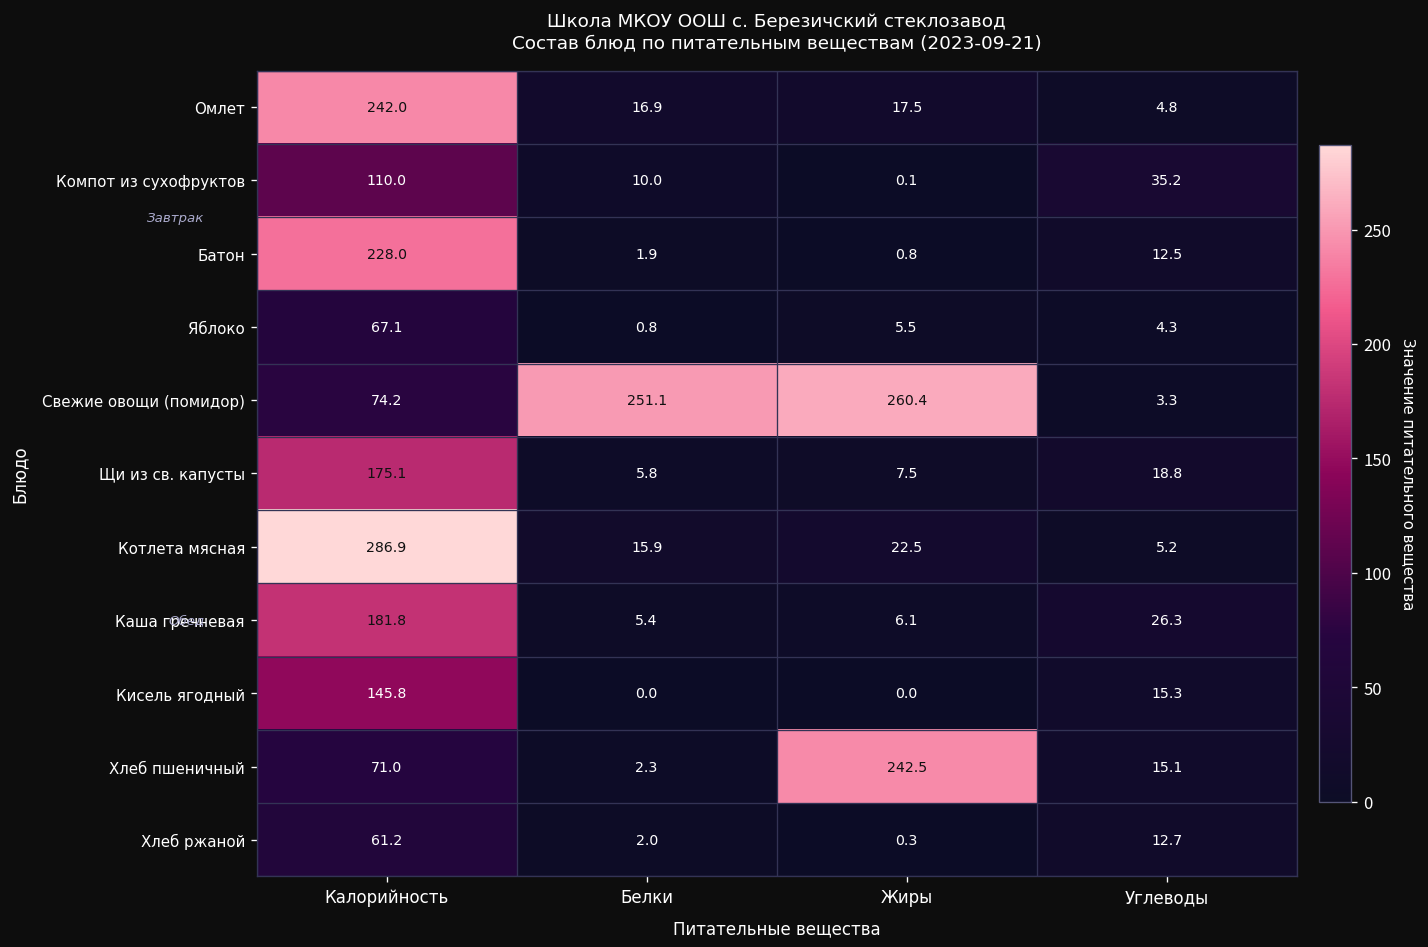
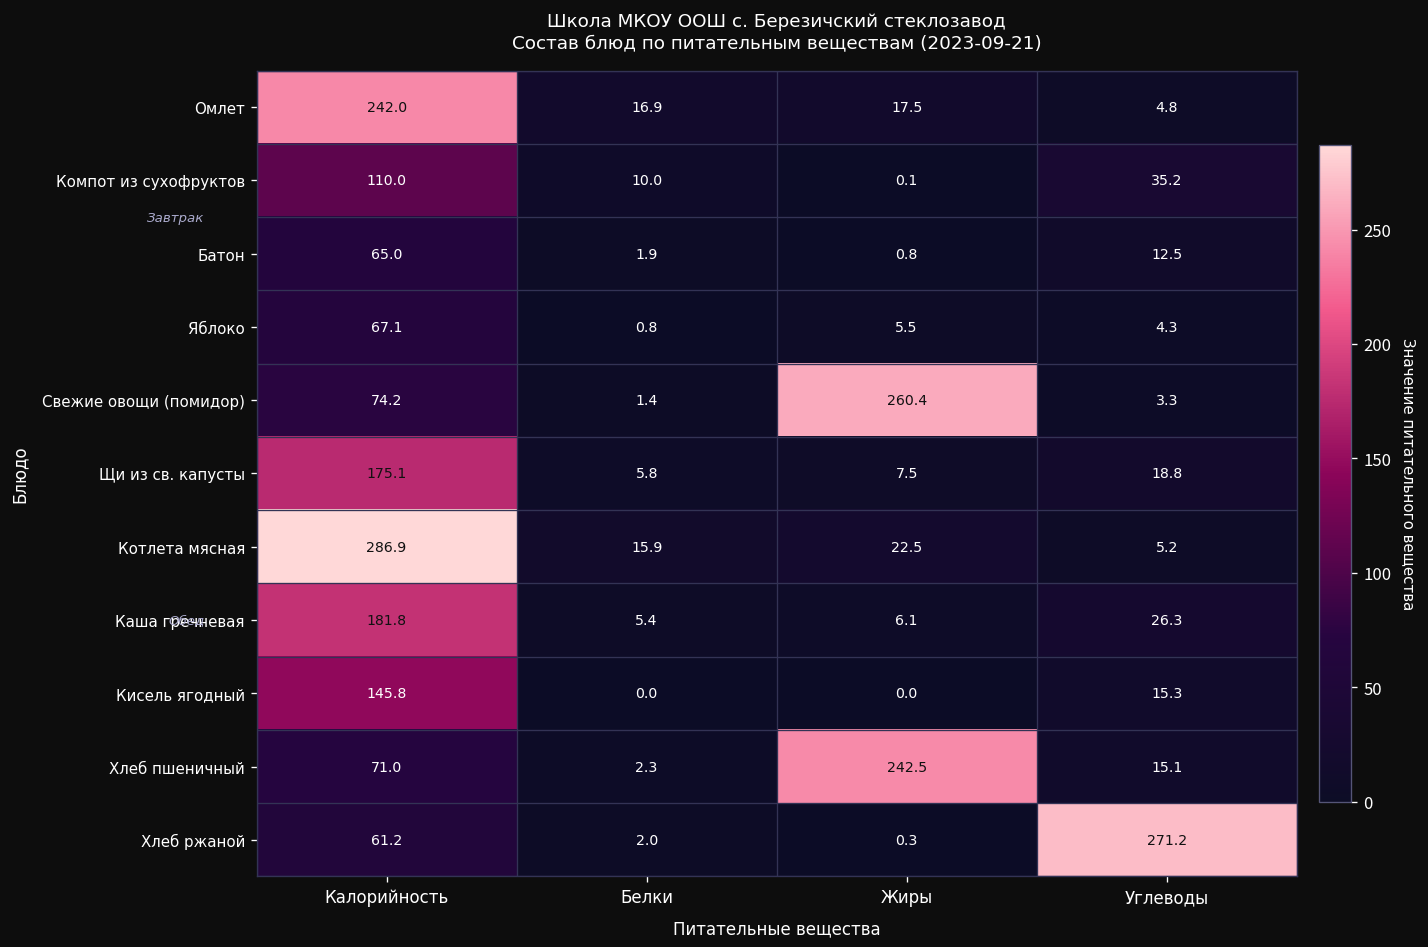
  {
    "Омлет": {
      "Калорийность": 242.0,
      "Белки": 16.9,
      "Жиры": 17.5,
      "Углеводы": 4.8
    },
    "Компот из сухофруктов": {
      "Калорийность": 110.0,
      "Белки": 10.0,
      "Жиры": 0.1,
      "Углеводы": 35.2
    },
    "Батон": {
-     "Калорийность": 228.0,
+     "Калорийность": 65.0,
      "Белки": 1.9,
      "Жиры": 0.8,
      "Углеводы": 12.5
    },
    "Яблоко": {
      "Калорийность": 67.1,
      "Белки": 0.8,
      "Жиры": 5.5,
      "Углеводы": 4.3
    },
    "Свежие овощи (помидор)": {
      "Калорийность": 74.2,
-     "Белки": 251.1,
+     "Белки": 1.4,
      "Жиры": 260.4,
      "Углеводы": 3.3
    },
    "Щи из св. капусты": {
      "Калорийность": 175.1,
      "Белки": 5.8,
      "Жиры": 7.5,
      "Углеводы": 18.8
    },
    "Котлета мясная": {
      "Калорийность": 286.9,
      "Белки": 15.9,
      "Жиры": 22.5,
      "Углеводы": 5.2
    },
    "Каша гречневая": {
      "Калорийность": 181.8,
      "Белки": 5.4,
      "Жиры": 6.1,
      "Углеводы": 26.3
    },
    "Кисель ягодный": {
      "Калорийность": 145.8,
      "Белки": 0.0,
      "Жиры": 0.0,
      "Углеводы": 15.3
    },
    "Хлеб пшеничный": {
      "Калорийность": 71.0,
      "Белки": 2.3,
      "Жиры": 242.5,
      "Углеводы": 15.1
    },
    "Хлеб ржаной": {
      "Калорийность": 61.2,
      "Белки": 2.0,
      "Жиры": 0.3,
-     "Углеводы": 12.7
+     "Углеводы": 271.2
    }
  }
